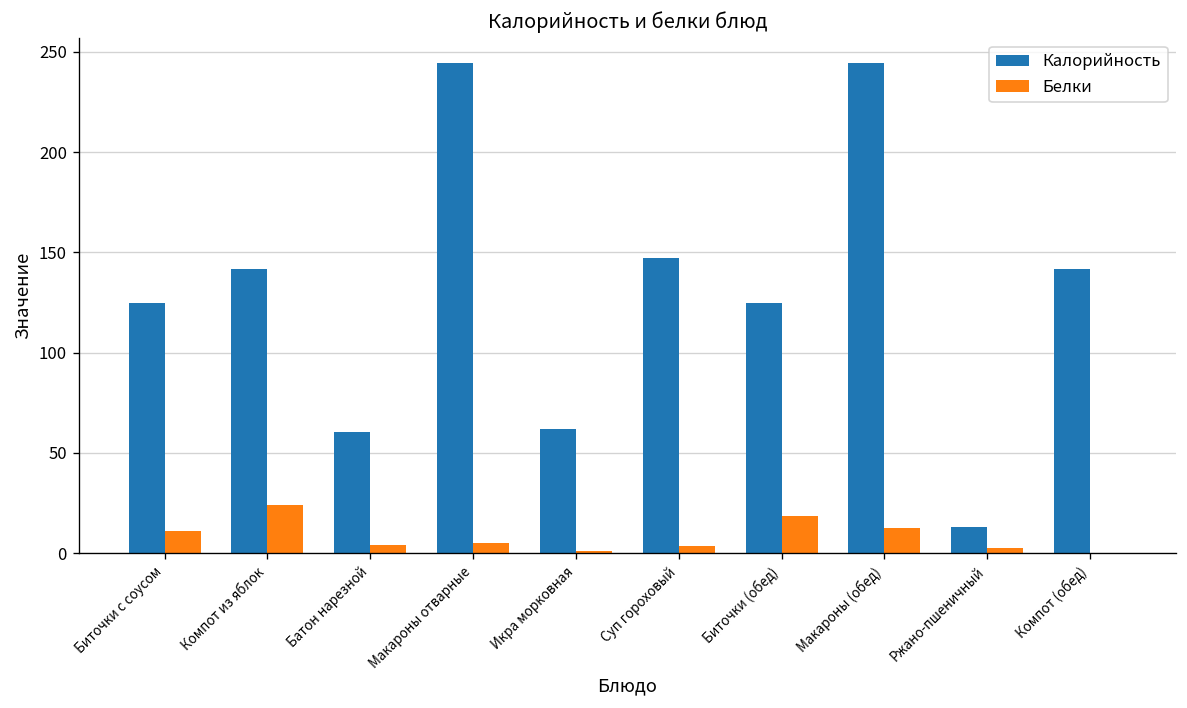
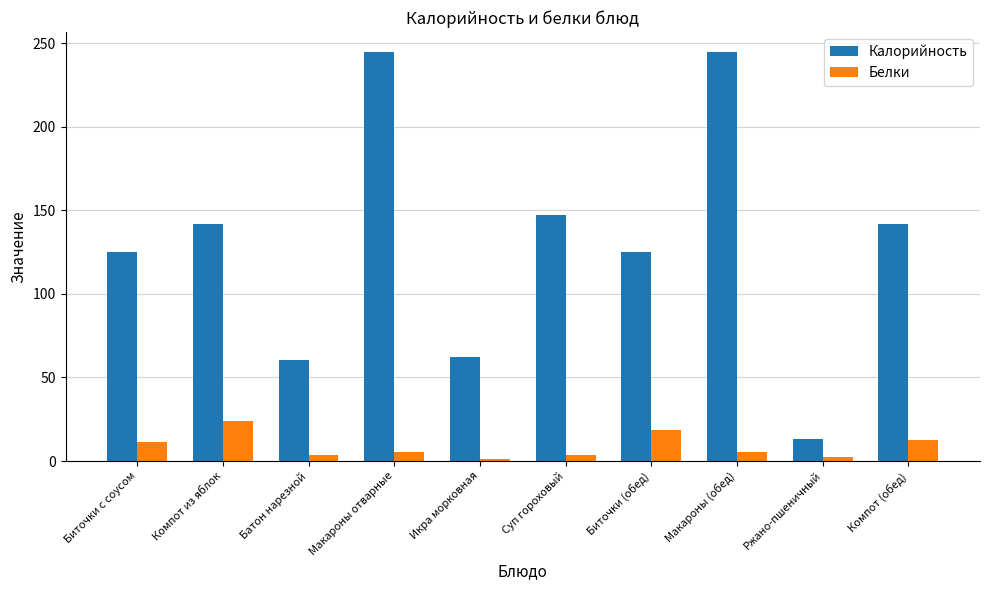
  {
    "Калорийность": {
      "Биточки с соусом": 125,
      "Компот из яблок": 142,
      "Батон нарезной": 61,
      "Макароны отварные": 245,
      "Икра морковная": 62,
      "Суп гороховый": 147,
      "Биточки (обед)": 125,
      "Макароны (обед)": 245,
      "Ржано-пшеничный": 13,
      "Компот (обед)": 142
    },
    "Белки": {
      "Биточки с соусом": 11,
      "Компот из яблок": 24,
      "Батон нарезной": 4,
      "Макароны отварные": 5,
      "Суп гороховый": 4,
      "Биточки (обед)": 19,
-     "Макароны (обед)": 13,
+     "Макароны (обед)": 5,
      "Ржано-пшеничный": 3,
-     "Компот (обед)": 0
+     "Компот (обед)": 13
    }
  }
